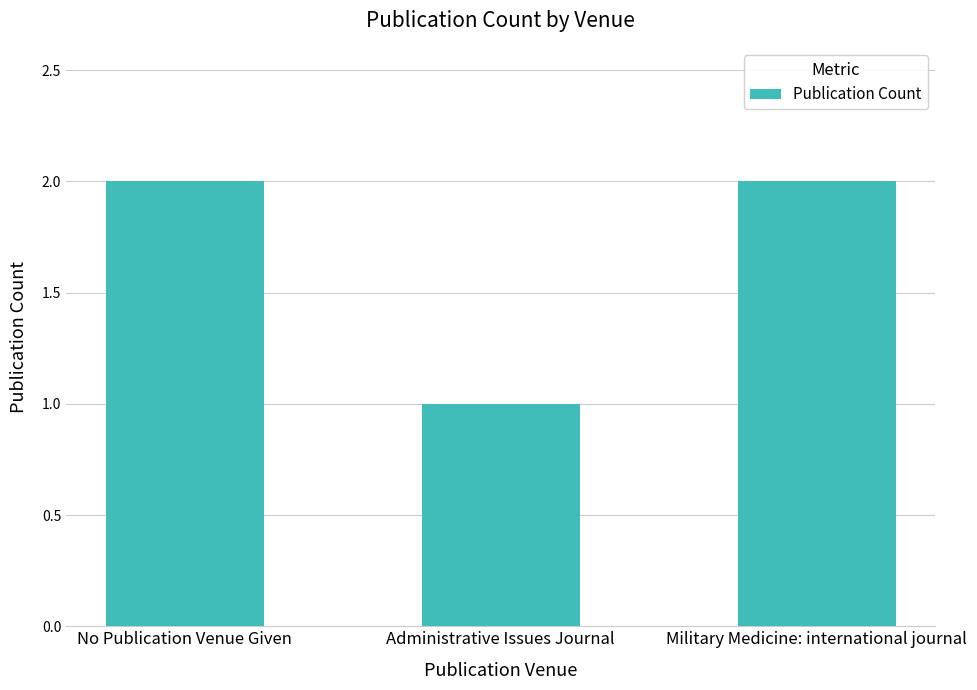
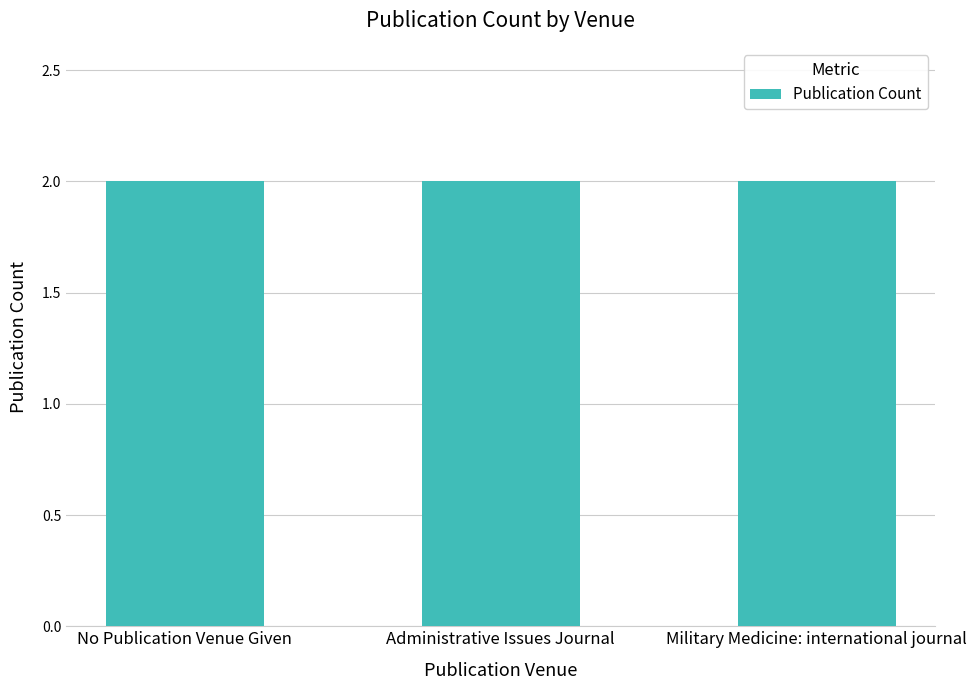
  {
    "No Publication Venue Given": 2,
-   "Administrative Issues Journal": 1,
+   "Administrative Issues Journal": 2,
    "Military Medicine: international journal": 2
  }
